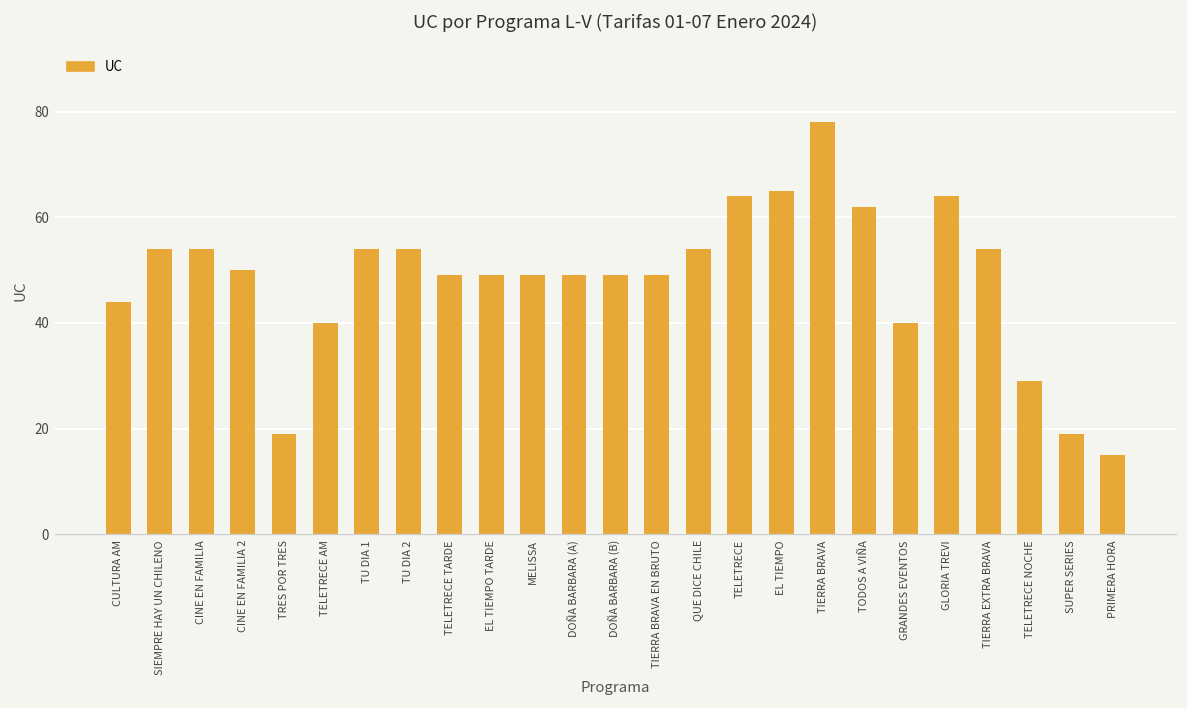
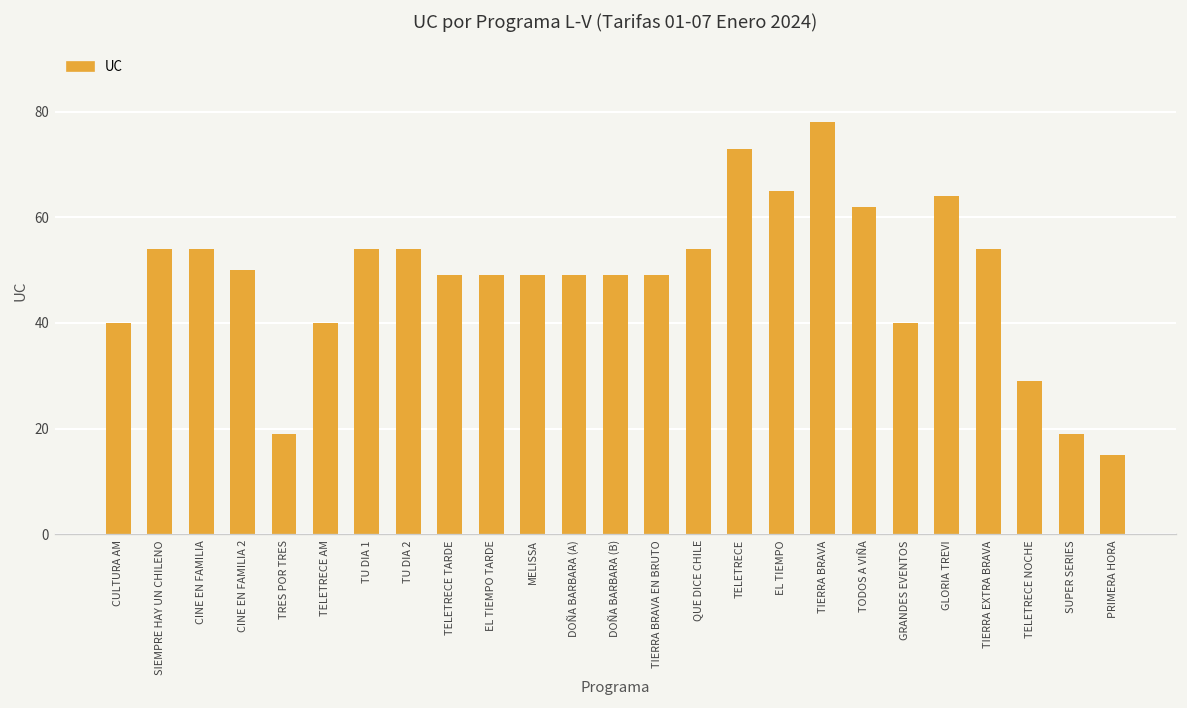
  {
-   "CULTURA AM": 44,
+   "CULTURA AM": 40,
    "SIEMPRE HAY UN CHILENO": 54,
    "CINE EN FAMILIA": 54,
    "CINE EN FAMILIA 2": 50,
    "TRES POR TRES": 19,
    "TELETRECE AM": 40,
    "TU DIA 1": 54,
    "TU DIA 2": 54,
    "TELETRECE TARDE": 49,
    "EL TIEMPO TARDE": 49,
    "MELISSA": 49,
    "DOÑA BARBARA (A)": 49,
    "DOÑA BARBARA (B)": 49,
    "TIERRA BRAVA EN BRUTO": 49,
    "QUE DICE CHILE": 54,
-   "TELETRECE": 64,
+   "TELETRECE": 73,
    "EL TIEMPO": 65,
    "TIERRA BRAVA": 78,
    "TODOS A VIÑA": 62,
    "GRANDES EVENTOS": 40,
    "GLORIA TREVI": 64,
    "TIERRA EXTRA BRAVA": 54,
    "TELETRECE NOCHE": 29,
    "SUPER SERIES": 19,
    "PRIMERA HORA": 15
  }
